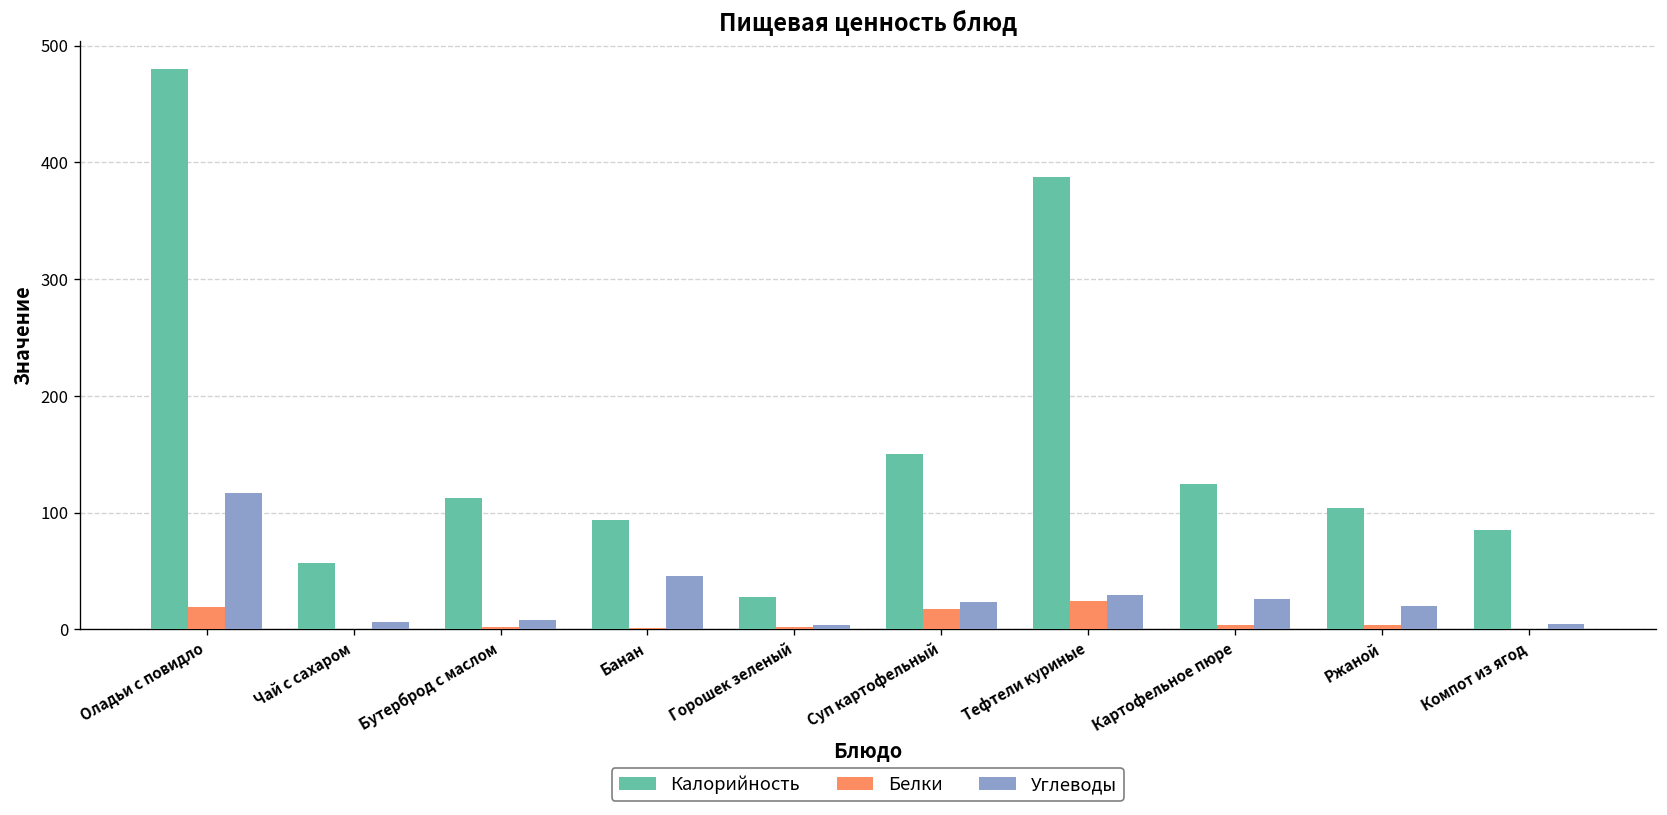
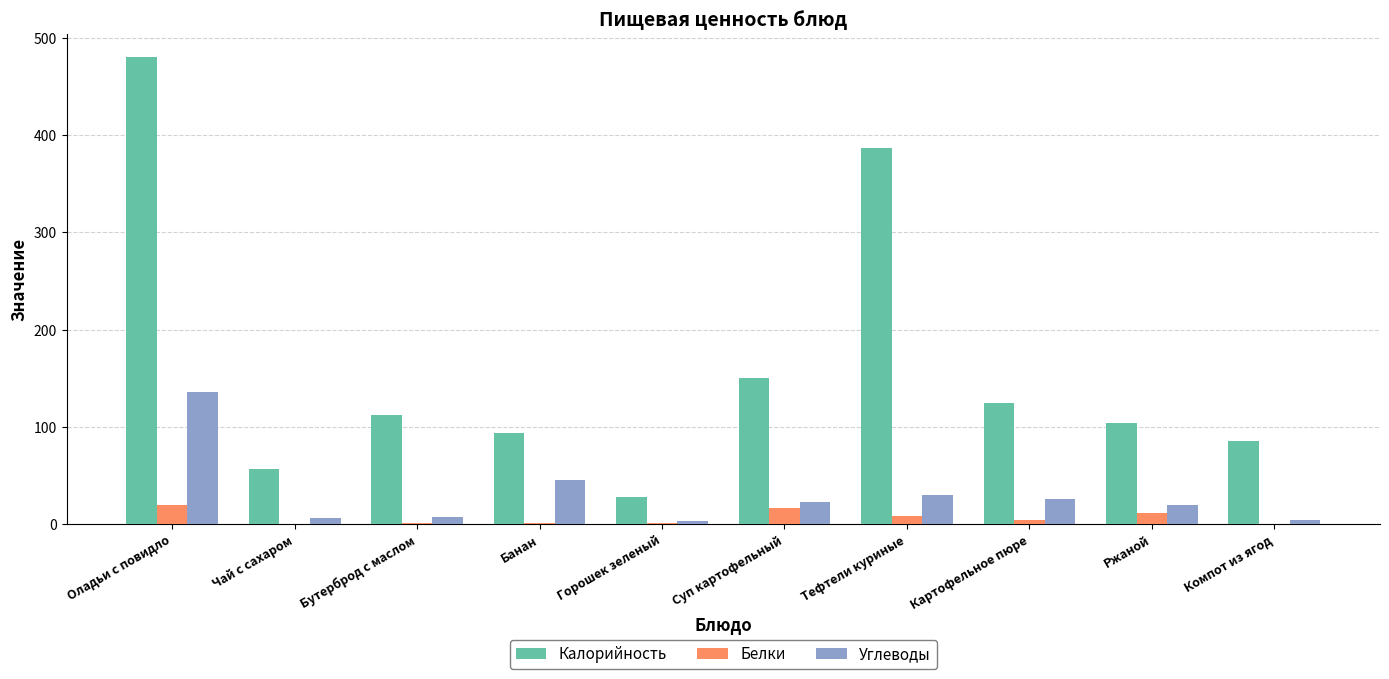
  {
    "Калорийность": {
      "Оладьи с повидло": 480,
      "Чай с сахаром": 60,
      "Бутерброд с маслом": 110,
      "Банан": 90,
      "Горошек зеленый": 30,
      "Суп картофельный": 150,
      "Тефтели куриные": 390,
      "Картофельное пюре": 120,
      "Ржаной": 100,
      "Компот из ягод": 90
    },
    "Белки": {
      "Оладьи с повидло": 20,
      "Чай с сахаром": 0,
      "Суп картофельный": 20,
-     "Тефтели куриные": 20,
+     "Тефтели куриные": 10,
      "Картофельное пюре": 0,
-     "Ржаной": 0
+     "Ржаной": 10
    },
    "Углеводы": {
-     "Оладьи с повидло": 120,
+     "Оладьи с повидло": 140,
      "Чай с сахаром": 10,
      "Бутерброд с маслом": 10,
      "Банан": 50,
      "Горошек зеленый": 0,
      "Суп картофельный": 20,
      "Тефтели куриные": 30,
      "Картофельное пюре": 30,
      "Ржаной": 20,
      "Компот из ягод": 0
    }
  }
